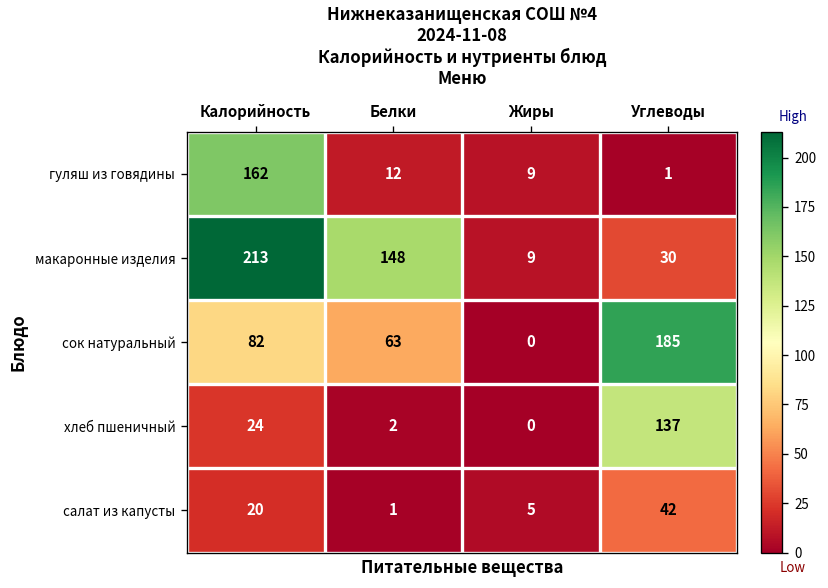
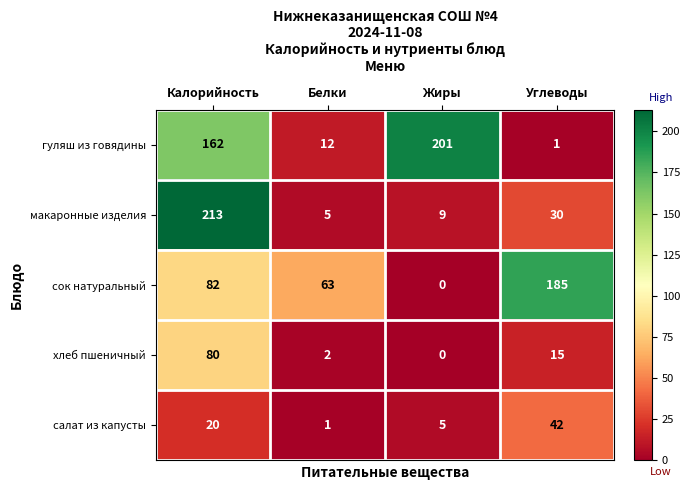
  {
    "гуляш из говядины": {
      "Калорийность": 162,
      "Белки": 12,
-     "Жиры": 9,
+     "Жиры": 201,
      "Углеводы": 1
    },
    "макаронные изделия": {
      "Калорийность": 213,
-     "Белки": 148,
+     "Белки": 5,
      "Жиры": 9,
      "Углеводы": 30
    },
    "сок натуральный": {
      "Калорийность": 82,
      "Белки": 63,
      "Жиры": 0,
      "Углеводы": 185
    },
    "хлеб пшеничный": {
-     "Калорийность": 24,
+     "Калорийность": 80,
      "Белки": 2,
      "Жиры": 0,
-     "Углеводы": 137
+     "Углеводы": 15
    },
    "салат из капусты": {
      "Калорийность": 20,
      "Белки": 1,
      "Жиры": 5,
      "Углеводы": 42
    }
  }
